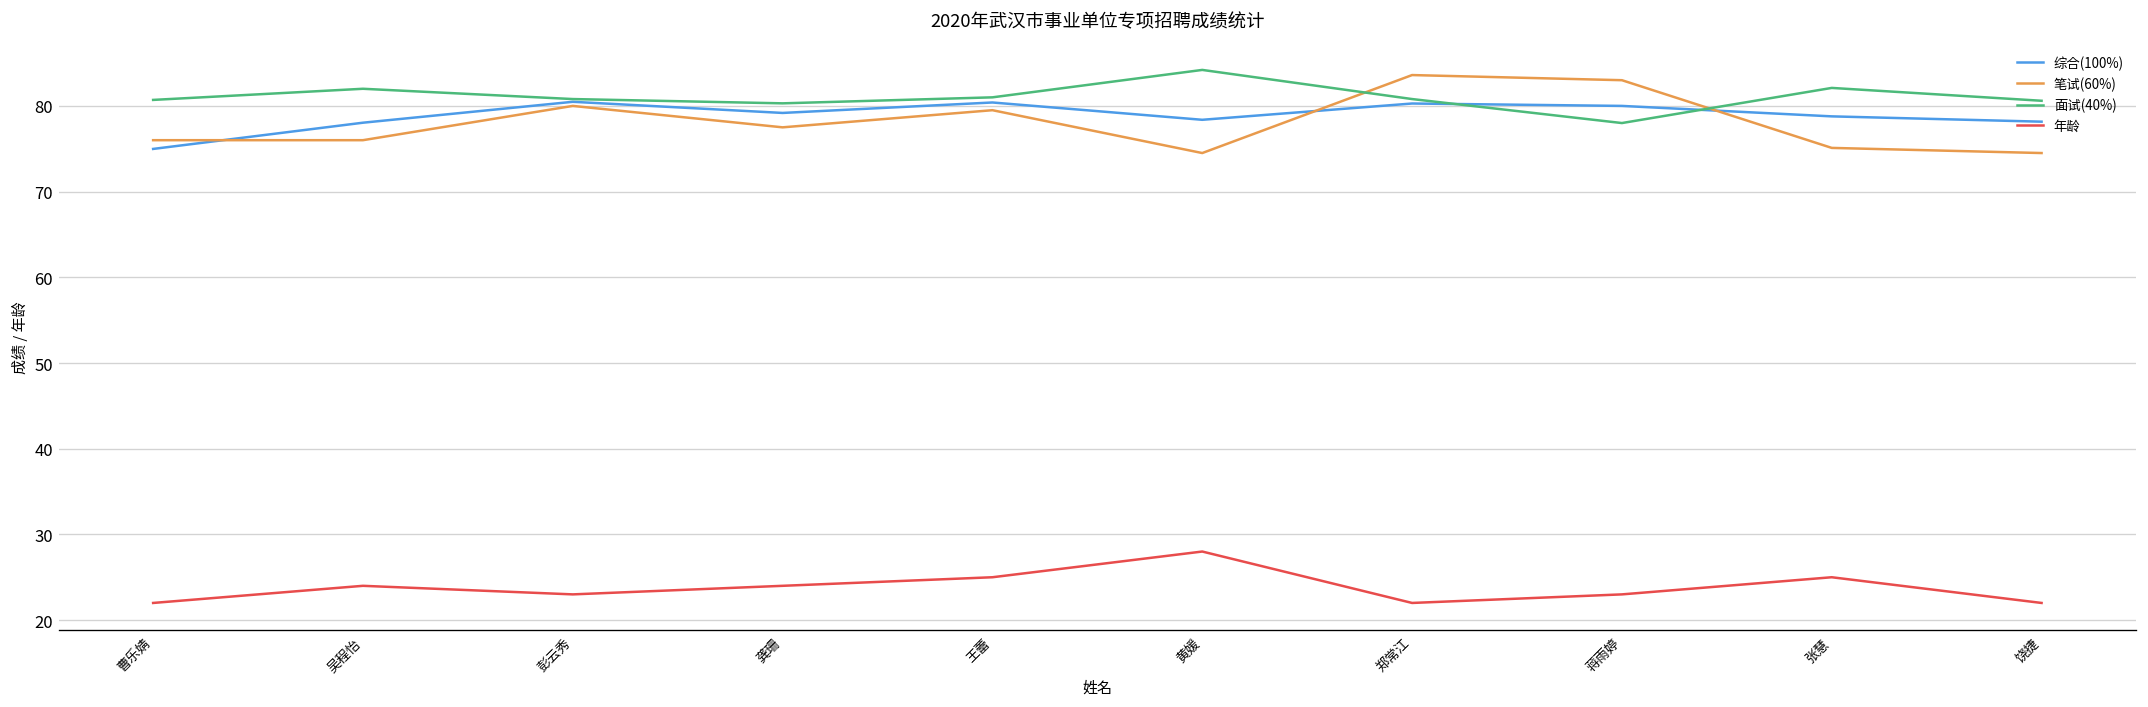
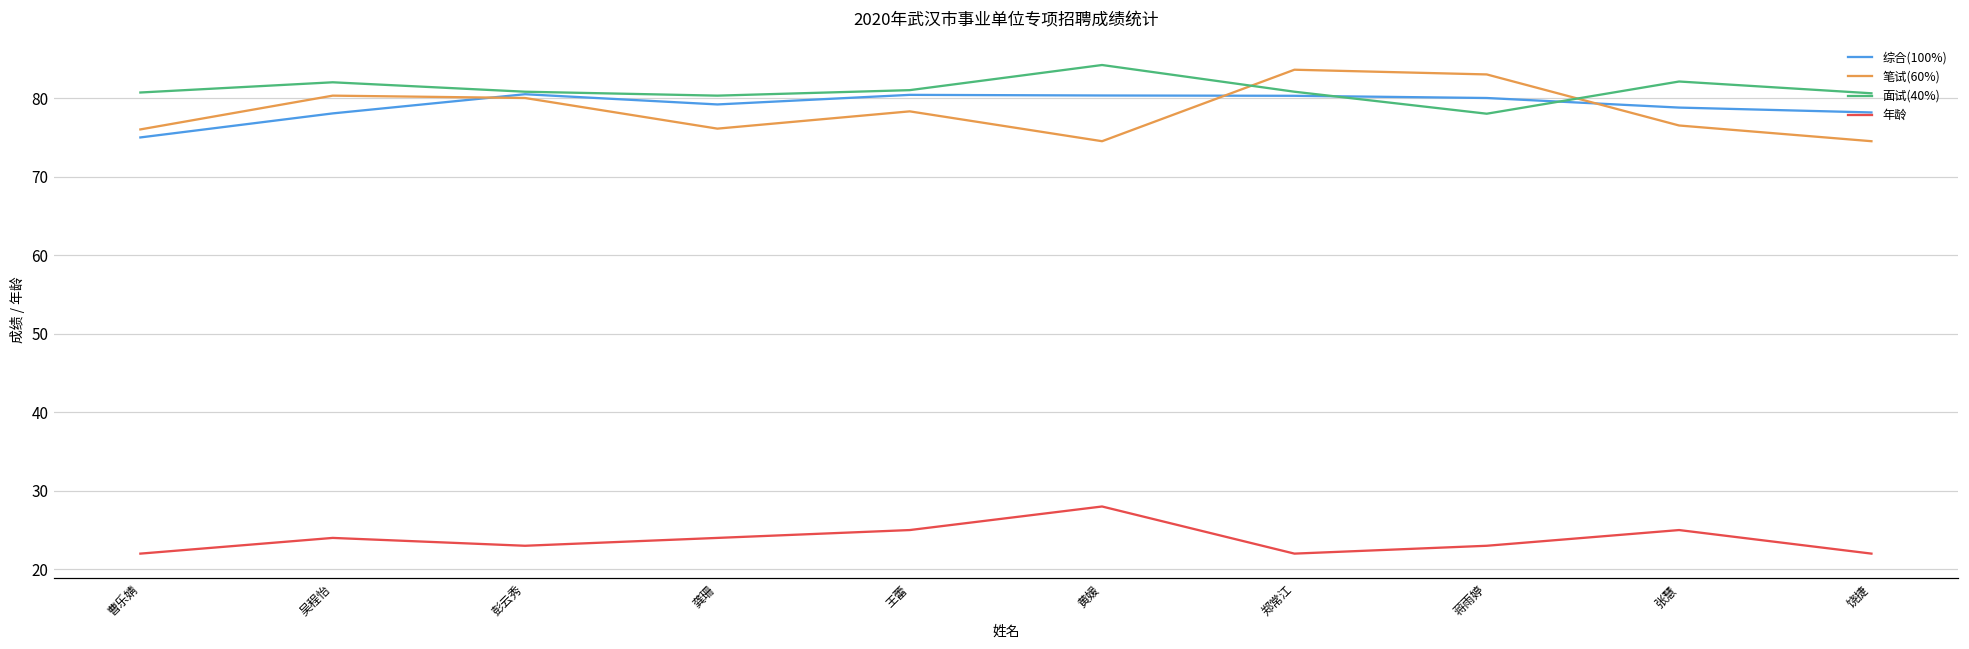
  {
    "综合(100%)": {
      "曹乐婧": 75,
      "吴程怡": 78,
      "龚珊": 79,
      "王蕾": 80,
-     "黄媛": 78,
+     "黄媛": 80,
      "郑常江": 80,
      "蒋雨婷": 80,
      "张慧": 79,
      "饶捷": 78
    },
    "笔试(60%)": {
      "曹乐婧": 76,
-     "吴程怡": 76,
+     "吴程怡": 80,
      "彭云秀": 80,
-     "龚珊": 78,
-     "王蕾": 80,
+     "龚珊": 76,
+     "王蕾": 78,
      "黄媛": 75,
      "郑常江": 84,
      "蒋雨婷": 83,
-     "张慧": 75,
+     "张慧": 77,
      "饶捷": 75
    },
    "面试(40%)": {
      "曹乐婧": 81,
      "吴程怡": 82,
      "龚珊": 80,
      "王蕾": 81,
      "黄媛": 84,
      "郑常江": 81,
      "蒋雨婷": 78,
      "张慧": 82,
      "饶捷": 81
    },
    "年龄": {
      "曹乐婧": 22,
      "吴程怡": 24,
      "彭云秀": 23,
      "龚珊": 24,
      "王蕾": 25,
      "黄媛": 28,
      "郑常江": 22,
      "蒋雨婷": 23,
      "张慧": 25,
      "饶捷": 22
    }
  }
